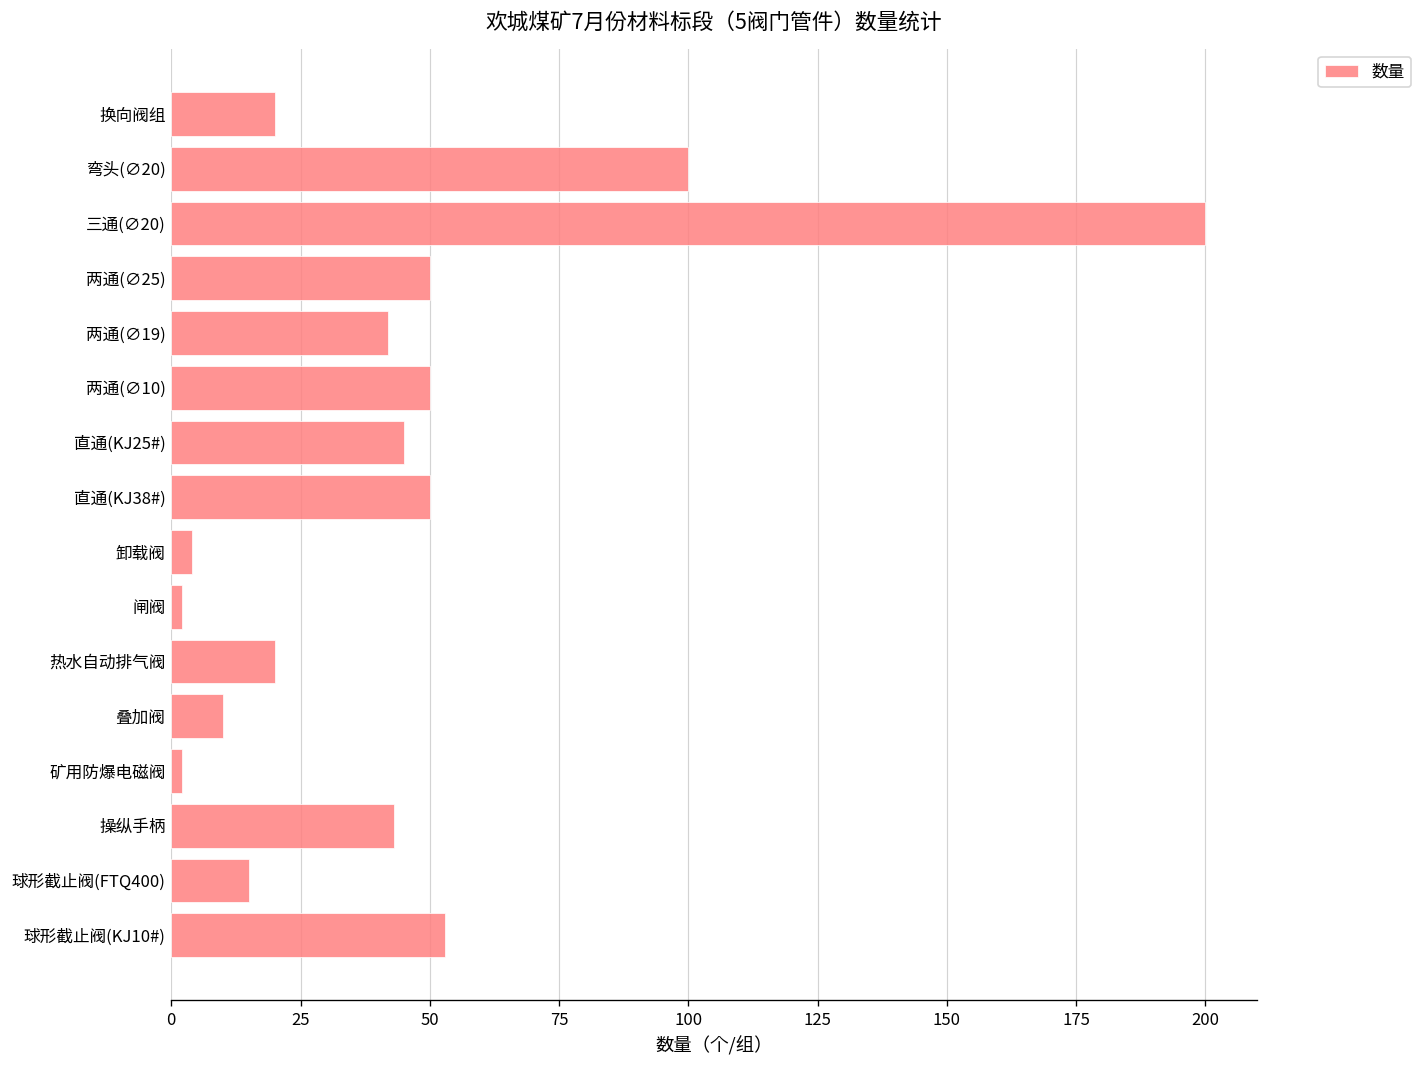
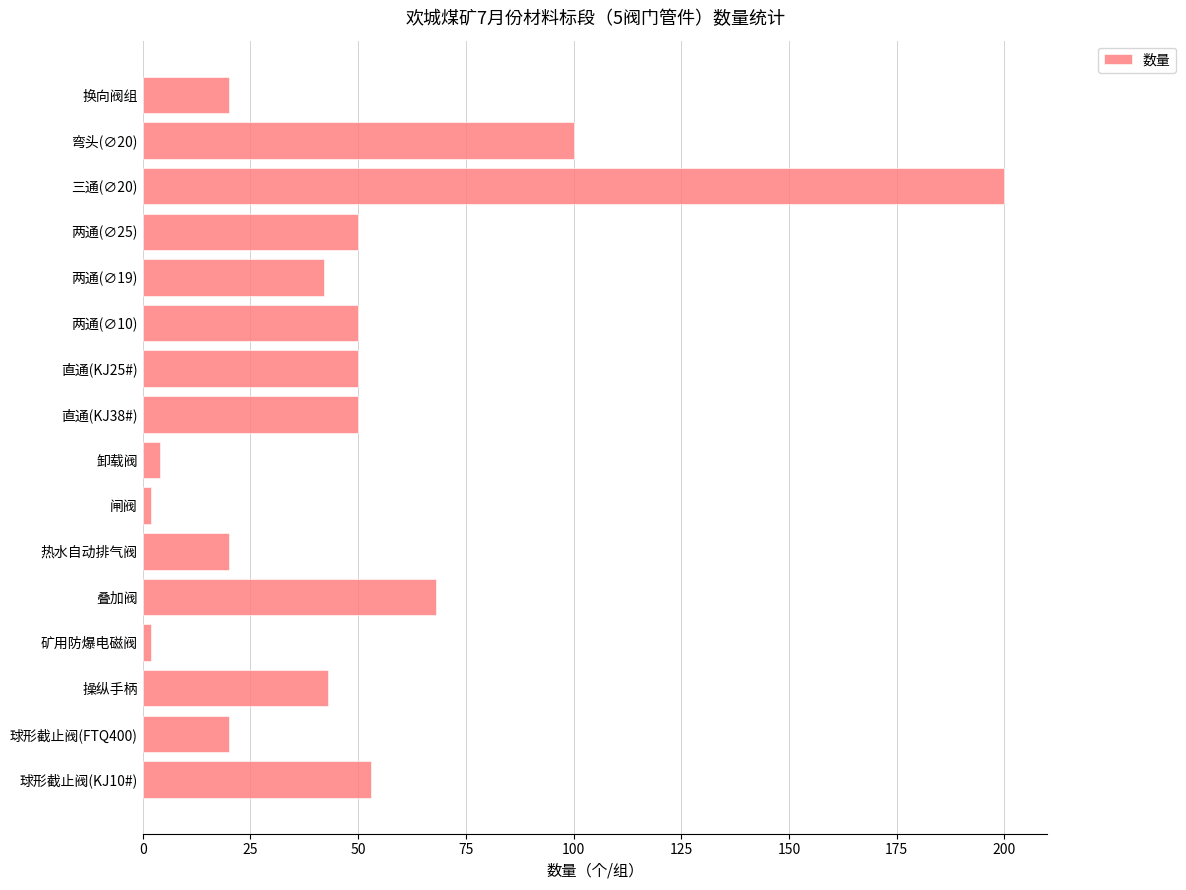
  {
    "换向阀组": 20,
    "弯头(∅20)": 100,
    "三通(∅20)": 200,
    "两通(∅25)": 50,
    "两通(∅19)": 42,
    "两通(∅10)": 50,
-   "直通(KJ25#)": 45,
+   "直通(KJ25#)": 50,
    "直通(KJ38#)": 50,
    "卸载阀": 4,
    "闸阀": 2,
    "热水自动排气阀": 20,
-   "叠加阀": 10,
+   "叠加阀": 68,
    "矿用防爆电磁阀": 2,
    "操纵手柄": 43,
-   "球形截止阀(FTQ400)": 15,
+   "球形截止阀(FTQ400)": 20,
    "球形截止阀(KJ10#)": 53
  }
